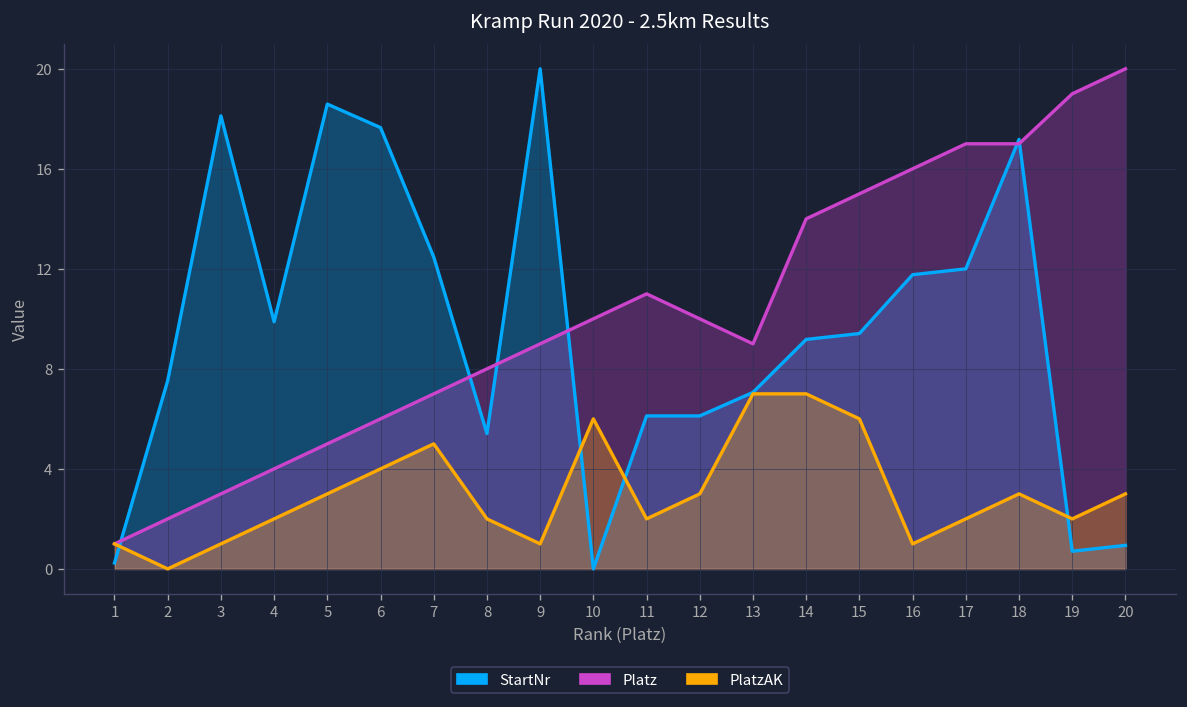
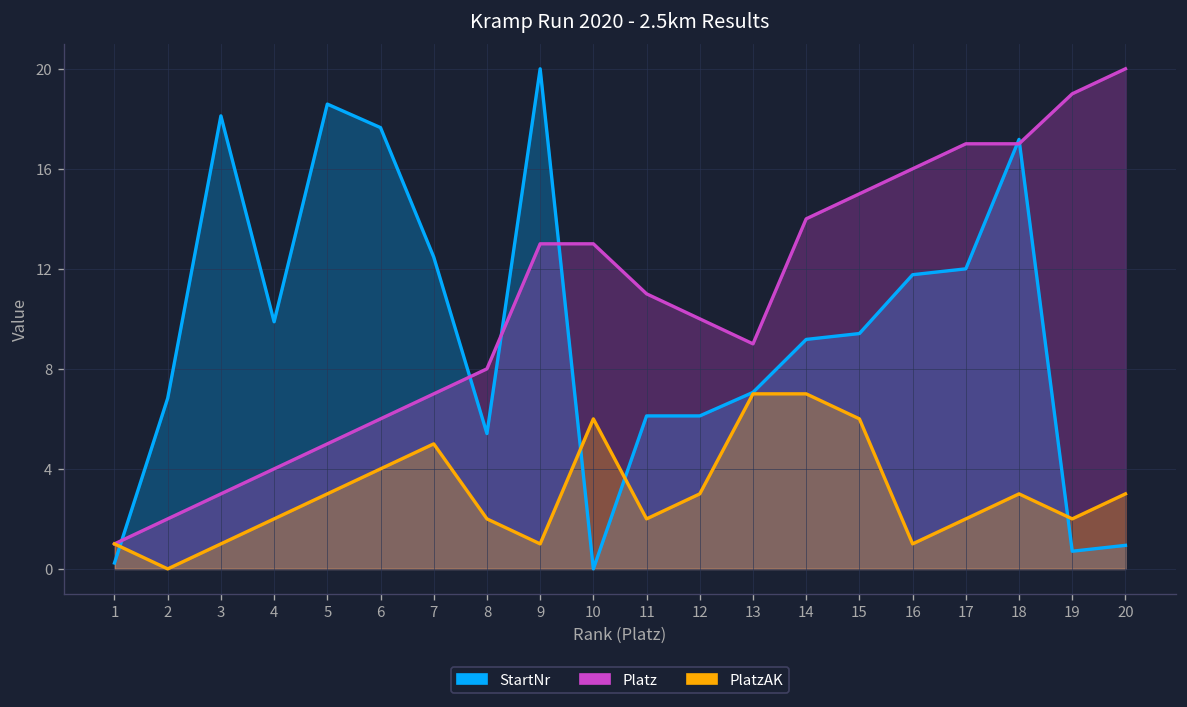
  {
    "StartNr": {
      "1": 0.2,
-     "2": 7.5,
+     "2": 6.8,
      "3": 18.1,
      "4": 9.9,
      "5": 18.6,
      "6": 17.6,
      "7": 12.5,
      "8": 5.4,
      "9": 20.0,
      "10": 0.0,
      "11": 6.1,
      "12": 6.1,
      "14": 9.2,
      "15": 9.4,
      "16": 11.8,
      "17": 12.0,
      "18": 17.2,
      "19": 0.7,
      "20": 0.9
    },
    "Platz": {
      "2": 2,
      "3": 3,
      "4": 4,
      "5": 5,
      "6": 6,
      "7": 7,
      "8": 8,
-     "9": 9,
-     "10": 10,
+     "9": 13,
+     "10": 13,
      "11": 11,
      "12": 10,
      "13": 9,
      "14": 14,
      "15": 15,
      "16": 16,
      "17": 17,
      "18": 17,
      "19": 19,
      "20": 20
    },
    "PlatzAK": {
      "2": 0.0,
      "3": 1.0,
      "4": 2.0,
      "5": 3.0,
      "6": 4.0,
      "7": 5.0,
      "8": 2.0,
      "9": 1.0,
      "10": 6.0,
      "11": 2.0,
      "12": 3.0,
      "14": 7.0,
      "15": 6.0,
      "16": 1.0,
      "17": 2.0,
      "18": 3.0,
      "19": 2.0,
      "20": 3.0
    }
  }
